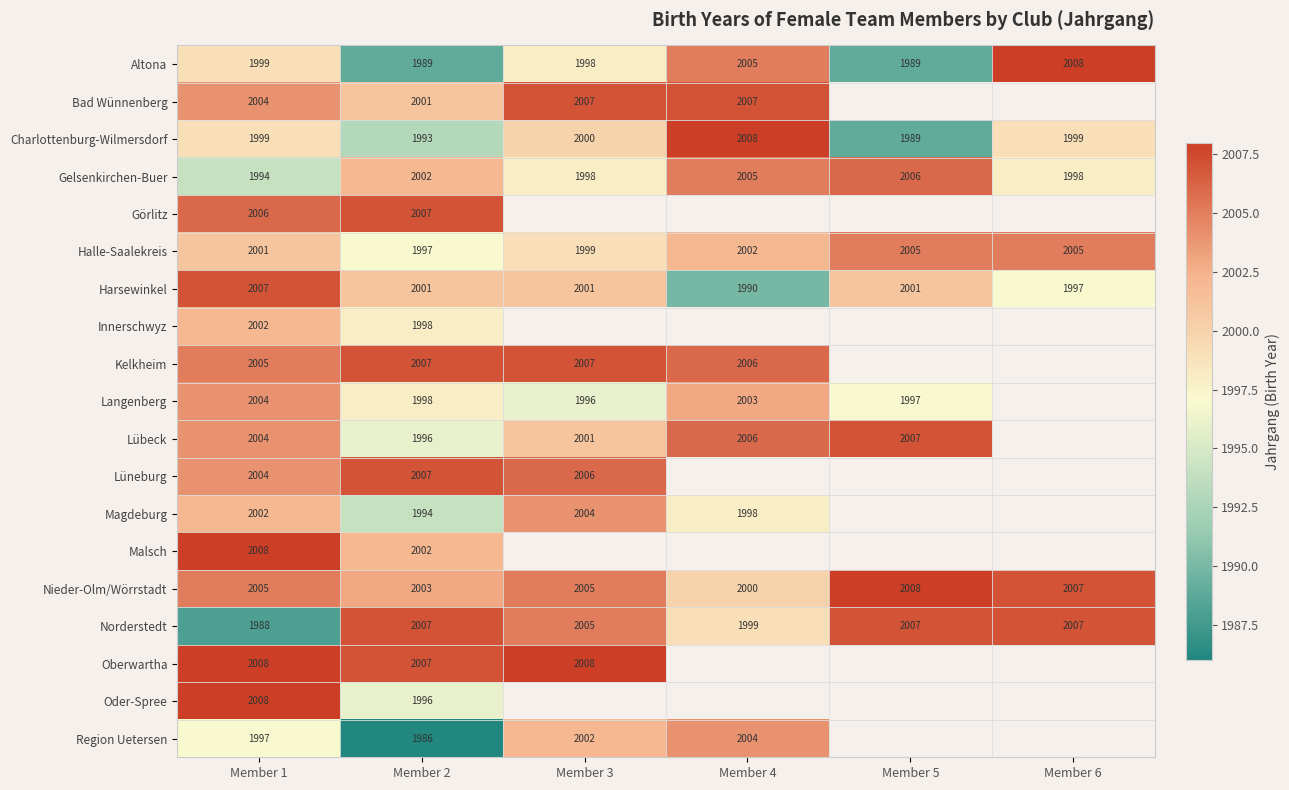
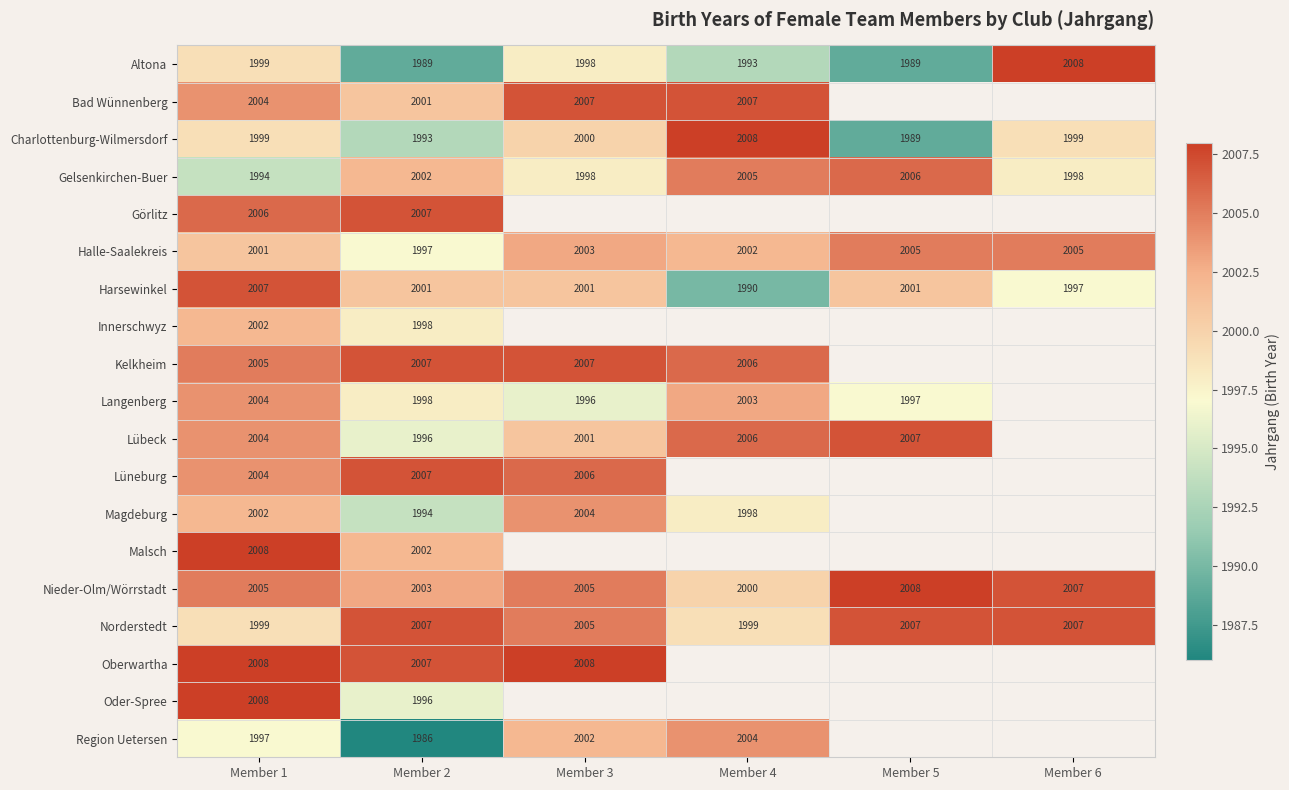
  {
    "Altona": {
      "Member 1": 1999,
      "Member 2": 1989,
      "Member 3": 1998,
-     "Member 4": 2005,
+     "Member 4": 1993,
      "Member 5": 1989,
      "Member 6": 2008
    },
    "Bad Wünnenberg": {
      "Member 1": 2004,
      "Member 2": 2001,
      "Member 3": 2007,
      "Member 4": 2007
    },
    "Charlottenburg-Wilmersdorf": {
      "Member 1": 1999,
      "Member 2": 1993,
      "Member 3": 2000,
      "Member 4": 2008,
      "Member 5": 1989,
      "Member 6": 1999
    },
    "Gelsenkirchen-Buer": {
      "Member 1": 1994,
      "Member 2": 2002,
      "Member 3": 1998,
      "Member 4": 2005,
      "Member 5": 2006,
      "Member 6": 1998
    },
    "Görlitz": {
      "Member 1": 2006,
      "Member 2": 2007
    },
    "Halle-Saalekreis": {
      "Member 1": 2001,
      "Member 2": 1997,
-     "Member 3": 1999,
+     "Member 3": 2003,
      "Member 4": 2002,
      "Member 5": 2005,
      "Member 6": 2005
    },
    "Harsewinkel": {
      "Member 1": 2007,
      "Member 2": 2001,
      "Member 3": 2001,
      "Member 4": 1990,
      "Member 5": 2001,
      "Member 6": 1997
    },
    "Innerschwyz": {
      "Member 1": 2002,
      "Member 2": 1998
    },
    "Kelkheim": {
      "Member 1": 2005,
      "Member 2": 2007,
      "Member 3": 2007,
      "Member 4": 2006
    },
    "Langenberg": {
      "Member 1": 2004,
      "Member 2": 1998,
      "Member 3": 1996,
      "Member 4": 2003,
      "Member 5": 1997
    },
    "Lübeck": {
      "Member 1": 2004,
      "Member 2": 1996,
      "Member 3": 2001,
      "Member 4": 2006,
      "Member 5": 2007
    },
    "Lüneburg": {
      "Member 1": 2004,
      "Member 2": 2007,
      "Member 3": 2006
    },
    "Magdeburg": {
      "Member 1": 2002,
      "Member 2": 1994,
      "Member 3": 2004,
      "Member 4": 1998
    },
    "Malsch": {
      "Member 1": 2008,
      "Member 2": 2002
    },
    "Nieder-Olm/Wörrstadt": {
      "Member 1": 2005,
      "Member 2": 2003,
      "Member 3": 2005,
      "Member 4": 2000,
      "Member 5": 2008,
      "Member 6": 2007
    },
    "Norderstedt": {
-     "Member 1": 1988,
+     "Member 1": 1999,
      "Member 2": 2007,
      "Member 3": 2005,
      "Member 4": 1999,
      "Member 5": 2007,
      "Member 6": 2007
    },
    "Oberwartha": {
      "Member 1": 2008,
      "Member 2": 2007,
      "Member 3": 2008
    },
    "Oder-Spree": {
      "Member 1": 2008,
      "Member 2": 1996
    },
    "Region Uetersen": {
      "Member 1": 1997,
      "Member 2": 1986,
      "Member 3": 2002,
      "Member 4": 2004
    }
  }
